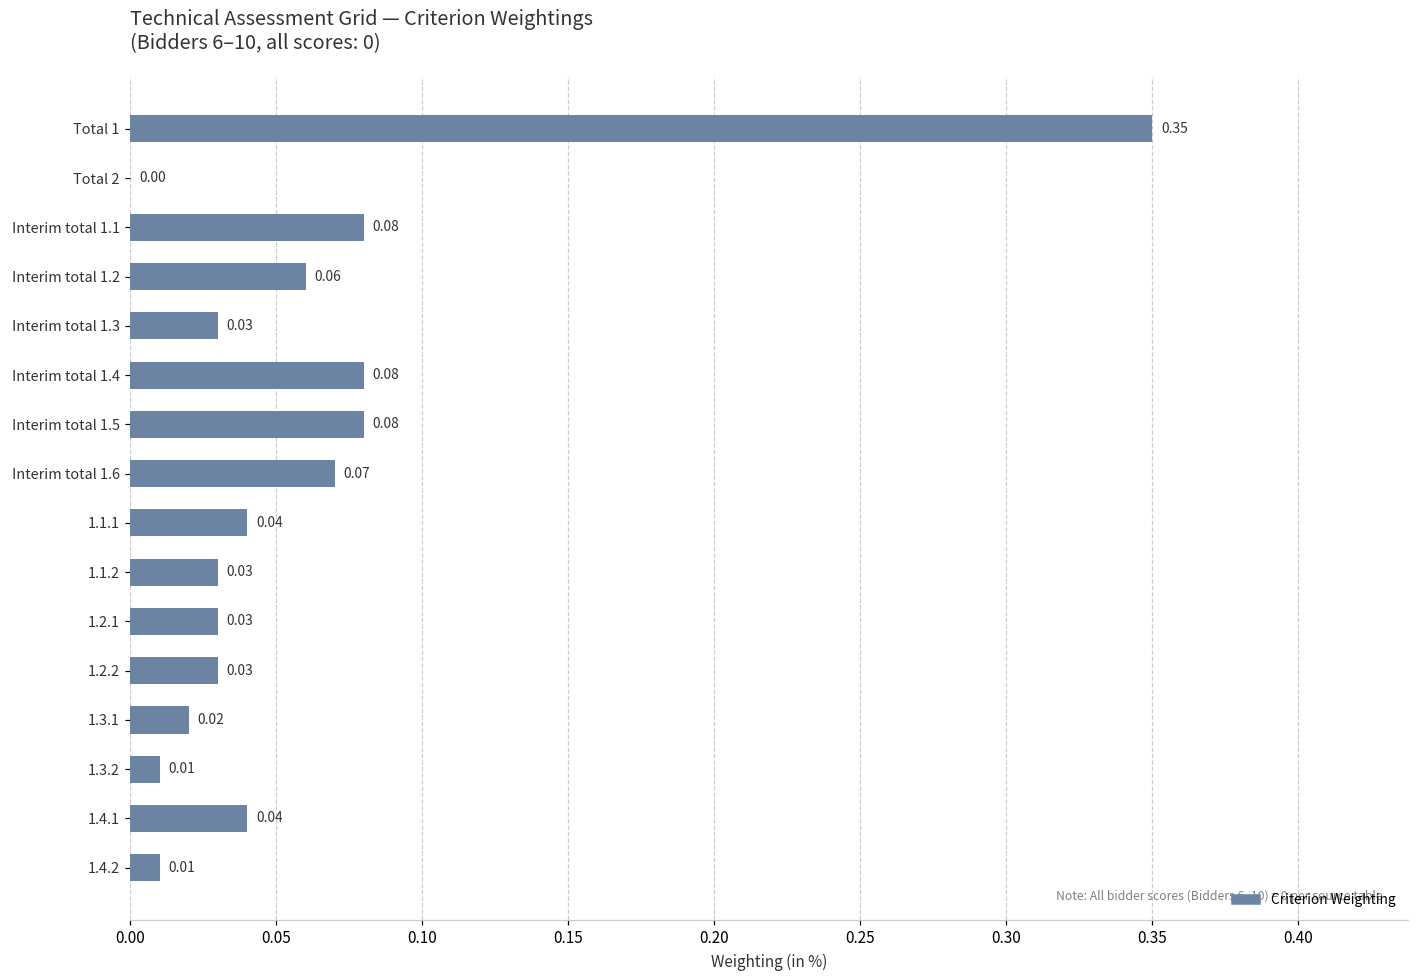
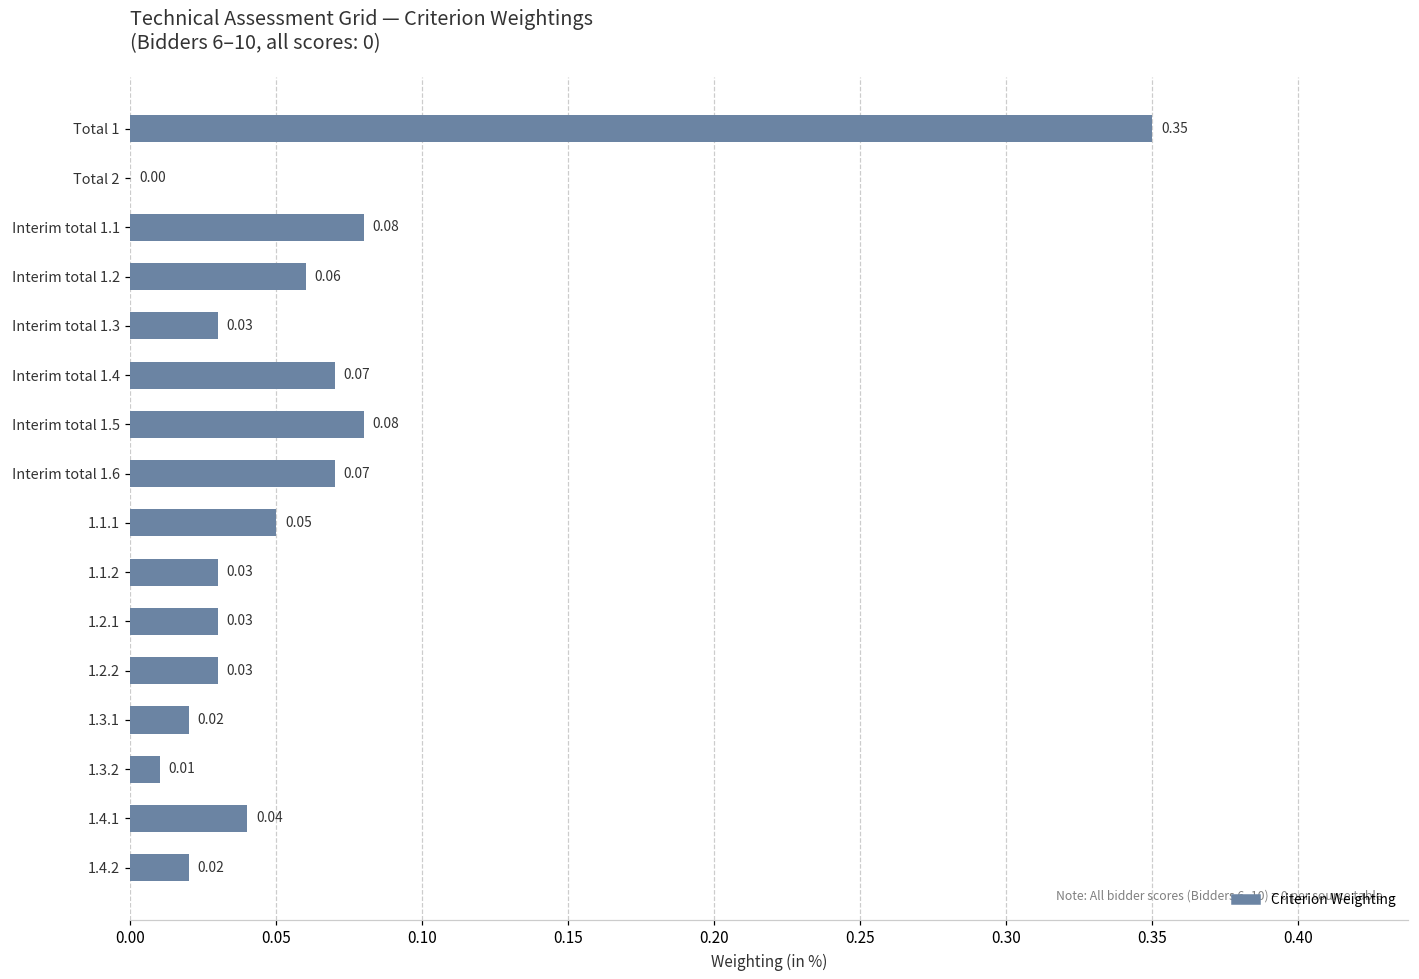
  {
    "Total 1": 0.35,
    "Total 2": 0.00,
    "Interim total 1.1": 0.08,
    "Interim total 1.2": 0.06,
    "Interim total 1.3": 0.03,
-   "Interim total 1.4": 0.08,
+   "Interim total 1.4": 0.07,
    "Interim total 1.5": 0.08,
    "Interim total 1.6": 0.07,
-   "1.1.1": 0.04,
+   "1.1.1": 0.05,
    "1.1.2": 0.03,
    "1.2.1": 0.03,
    "1.2.2": 0.03,
    "1.3.1": 0.02,
    "1.3.2": 0.01,
    "1.4.1": 0.04,
-   "1.4.2": 0.01
+   "1.4.2": 0.02
  }
